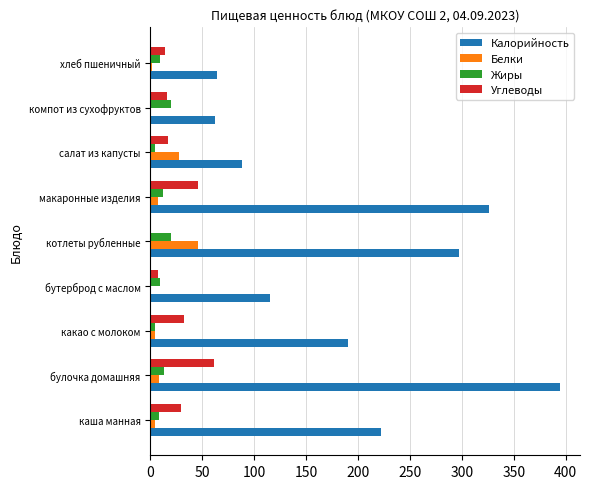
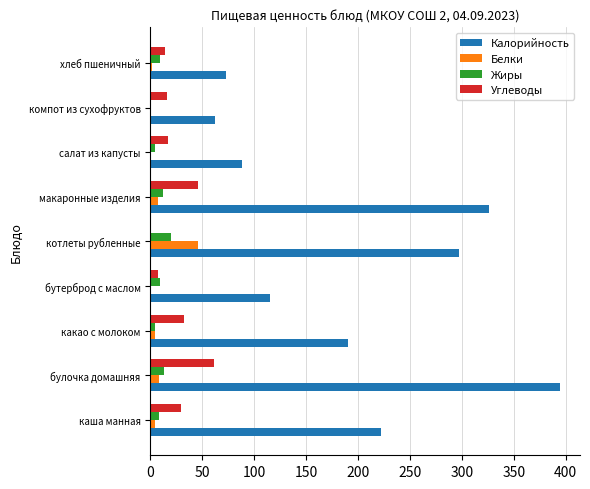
  {
    "Калорийность": {
-     "хлеб пшеничный": 64,
+     "хлеб пшеничный": 73,
      "компот из сухофруктов": 62,
      "салат из капусты": 88,
      "макаронные изделия": 326,
      "котлеты рубленные": 297,
      "бутерброд с маслом": 115,
      "какао с молоком": 190,
      "булочка домашняя": 394,
      "каша манная": 222
    },
    "Белки": {
-     "салат из капусты": 28,
+     "салат из капусты": 1,
      "макаронные изделия": 7,
      "котлеты рубленные": 46,
      "какао с молоком": 5,
      "булочка домашняя": 8,
      "каша манная": 5
    },
    "Жиры": {
      "хлеб пшеничный": 9,
-     "компот из сухофруктов": 20,
+     "компот из сухофруктов": 0,
      "салат из капусты": 5,
      "макаронные изделия": 12,
      "котлеты рубленные": 20,
      "бутерброд с маслом": 9,
      "какао с молоком": 5,
      "булочка домашняя": 13,
      "каша манная": 8
    },
    "Углеводы": {
      "хлеб пшеничный": 14,
      "компот из сухофруктов": 16,
      "салат из капусты": 17,
      "макаронные изделия": 46,
      "котлеты рубленные": 0,
      "бутерброд с маслом": 7,
      "какао с молоком": 32,
      "булочка домашняя": 61,
      "каша манная": 30
    }
  }
